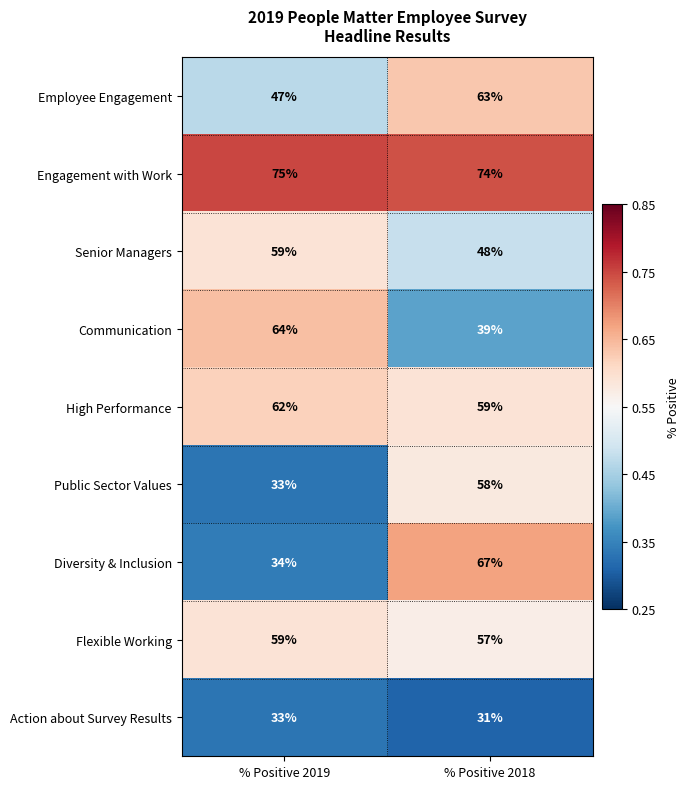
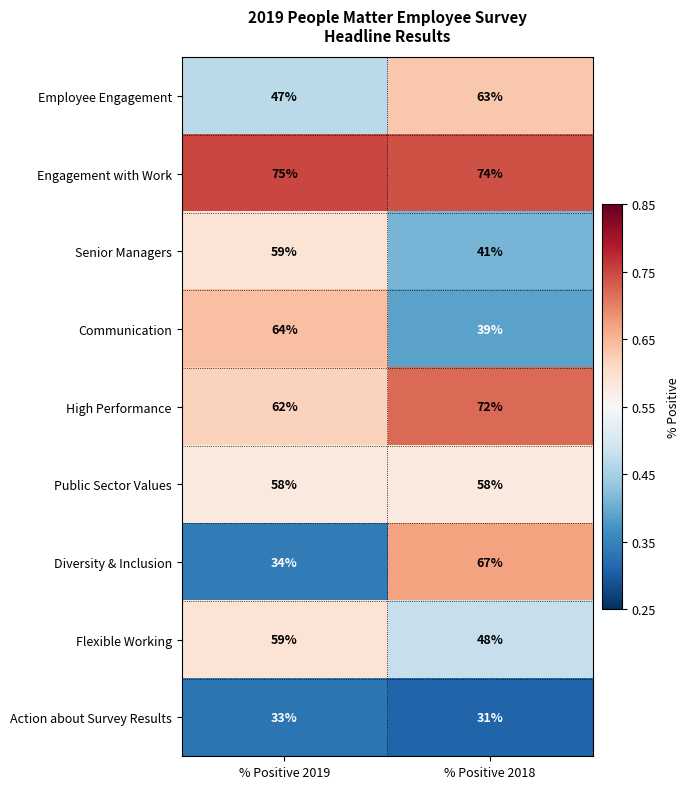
  {
    "Employee Engagement": {
      "% Positive 2019": "47%",
      "% Positive 2018": "63%"
    },
    "Engagement with Work": {
      "% Positive 2019": "75%",
      "% Positive 2018": "74%"
    },
    "Senior Managers": {
      "% Positive 2019": "59%",
-     "% Positive 2018": "48%"
+     "% Positive 2018": "41%"
    },
    "Communication": {
      "% Positive 2019": "64%",
      "% Positive 2018": "39%"
    },
    "High Performance": {
      "% Positive 2019": "62%",
-     "% Positive 2018": "59%"
+     "% Positive 2018": "72%"
    },
    "Public Sector Values": {
-     "% Positive 2019": "33%",
+     "% Positive 2019": "58%",
      "% Positive 2018": "58%"
    },
    "Diversity & Inclusion": {
      "% Positive 2019": "34%",
      "% Positive 2018": "67%"
    },
    "Flexible Working": {
      "% Positive 2019": "59%",
-     "% Positive 2018": "57%"
+     "% Positive 2018": "48%"
    },
    "Action about Survey Results": {
      "% Positive 2019": "33%",
      "% Positive 2018": "31%"
    }
  }
